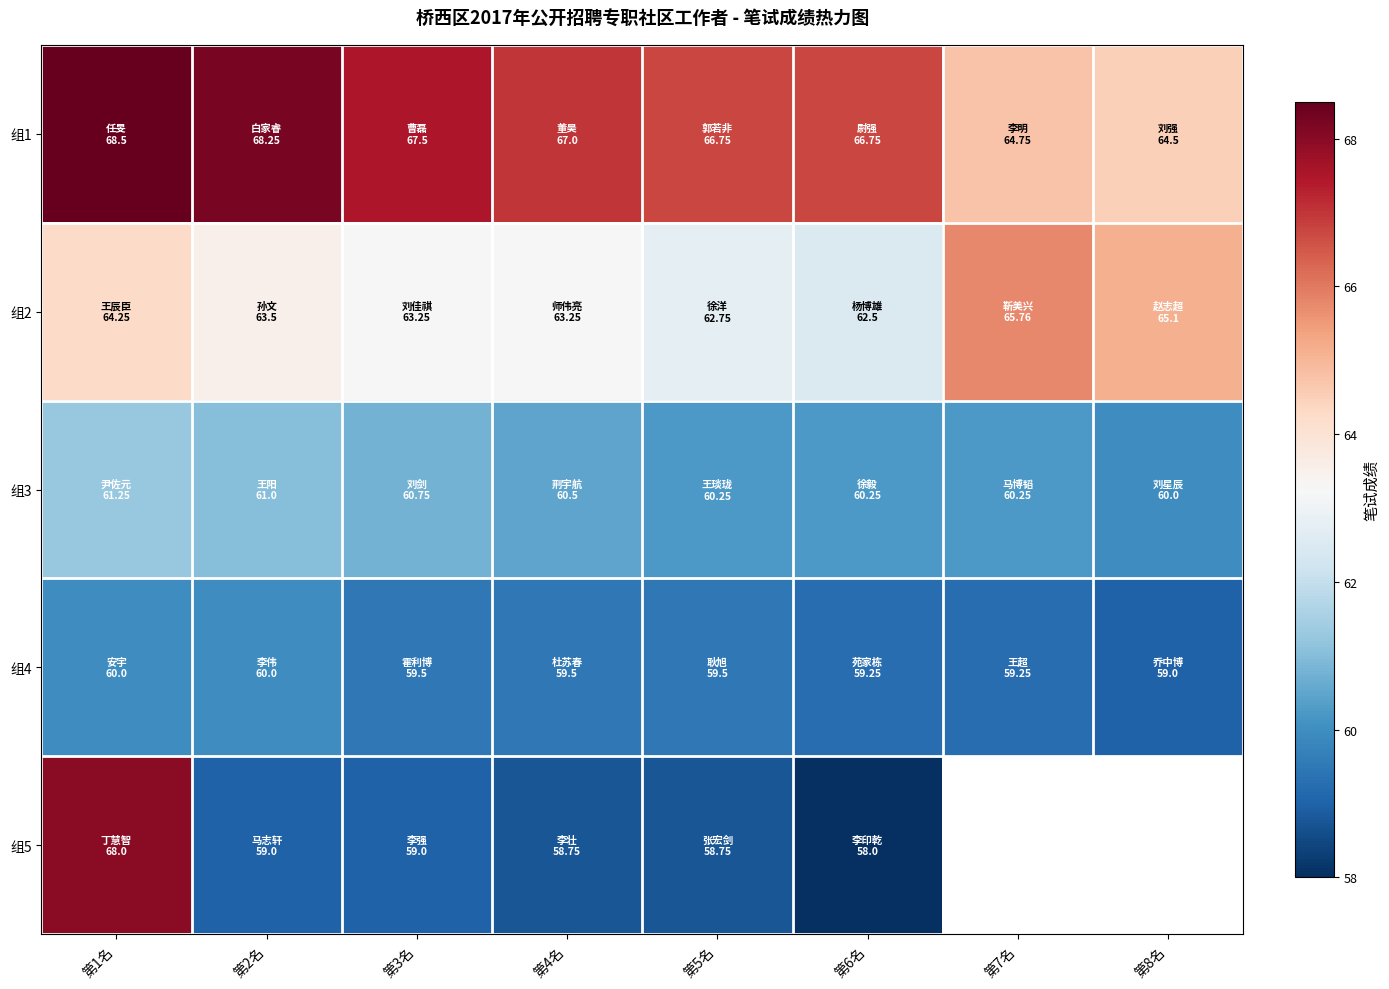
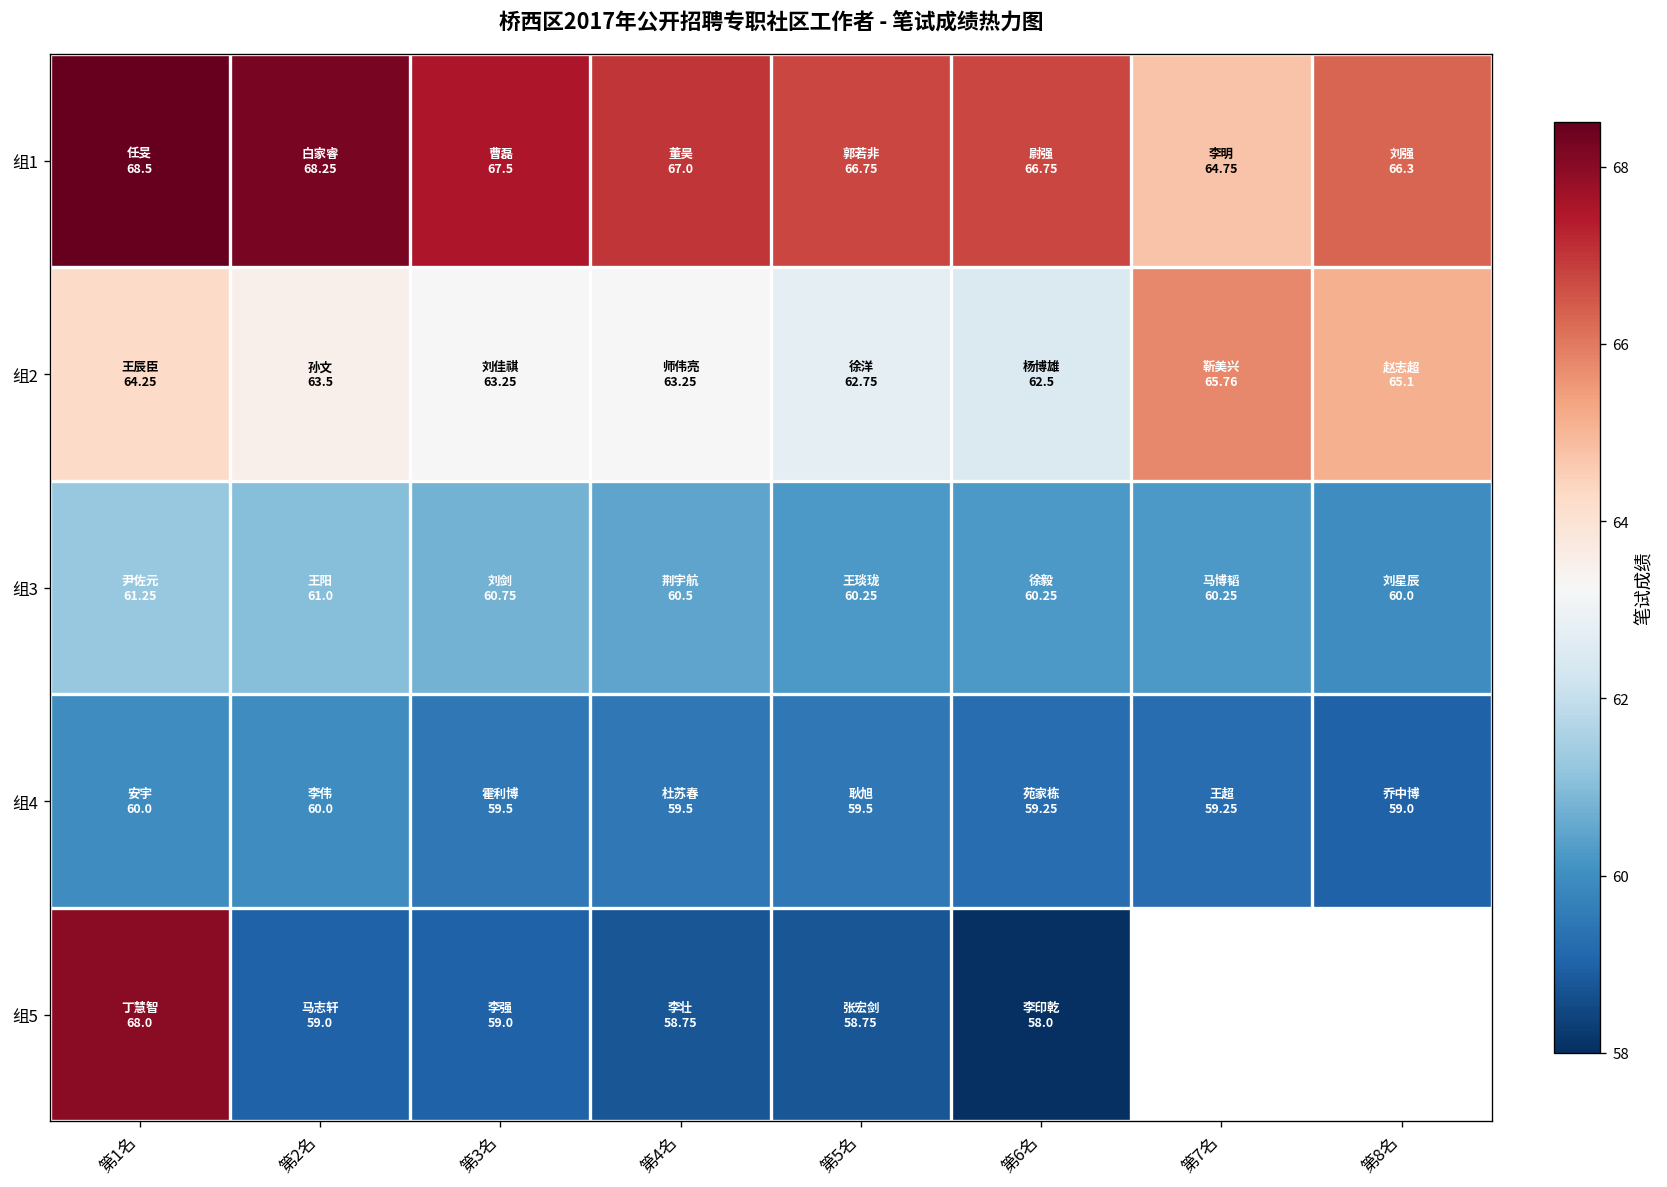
  {
    "组1": {
      "第1名": 68.5,
      "第2名": 68.25,
      "第3名": 67.5,
      "第4名": 67.0,
      "第5名": 66.75,
      "第6名": 66.75,
      "第7名": 64.75,
-     "第8名": 64.5
+     "第8名": 66.3
    },
    "组2": {
      "第1名": 64.25,
      "第2名": 63.5,
      "第3名": 63.25,
      "第4名": 63.25,
      "第5名": 62.75,
      "第6名": 62.5,
      "第7名": 65.76,
      "第8名": 65.1
    },
    "组3": {
      "第1名": 61.25,
      "第2名": 61.0,
      "第3名": 60.75,
      "第4名": 60.5,
      "第5名": 60.25,
      "第6名": 60.25,
      "第7名": 60.25,
      "第8名": 60.0
    },
    "组4": {
      "第1名": 60.0,
      "第2名": 60.0,
      "第3名": 59.5,
      "第4名": 59.5,
      "第5名": 59.5,
      "第6名": 59.25,
      "第7名": 59.25,
      "第8名": 59.0
    },
    "组5": {
      "第1名": 68.0,
      "第2名": 59.0,
      "第3名": 59.0,
      "第4名": 58.75,
      "第5名": 58.75,
      "第6名": 58.0
    }
  }
